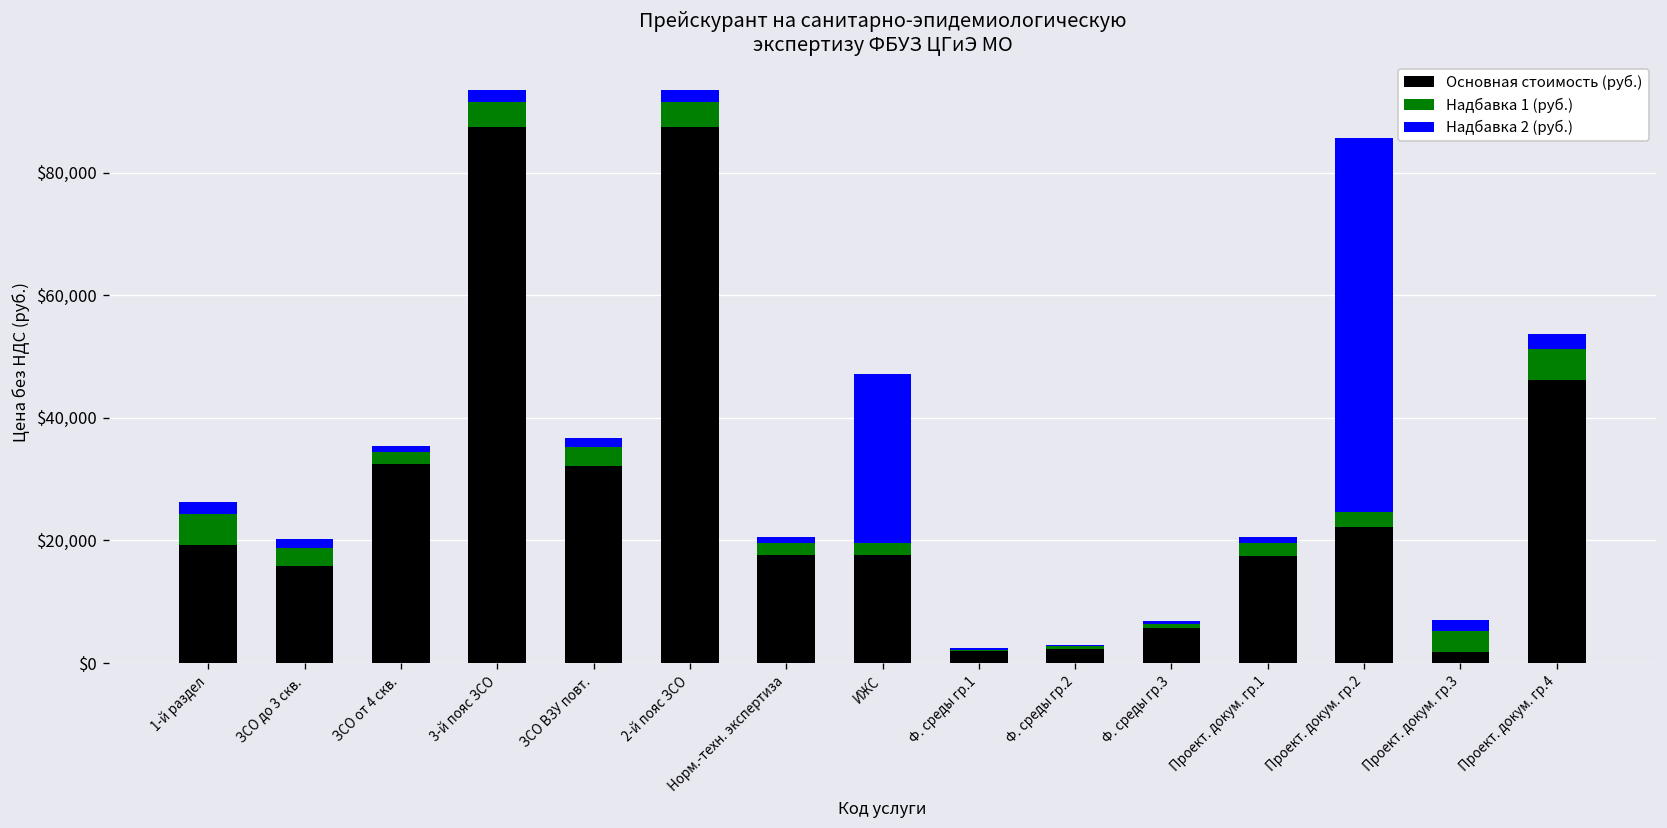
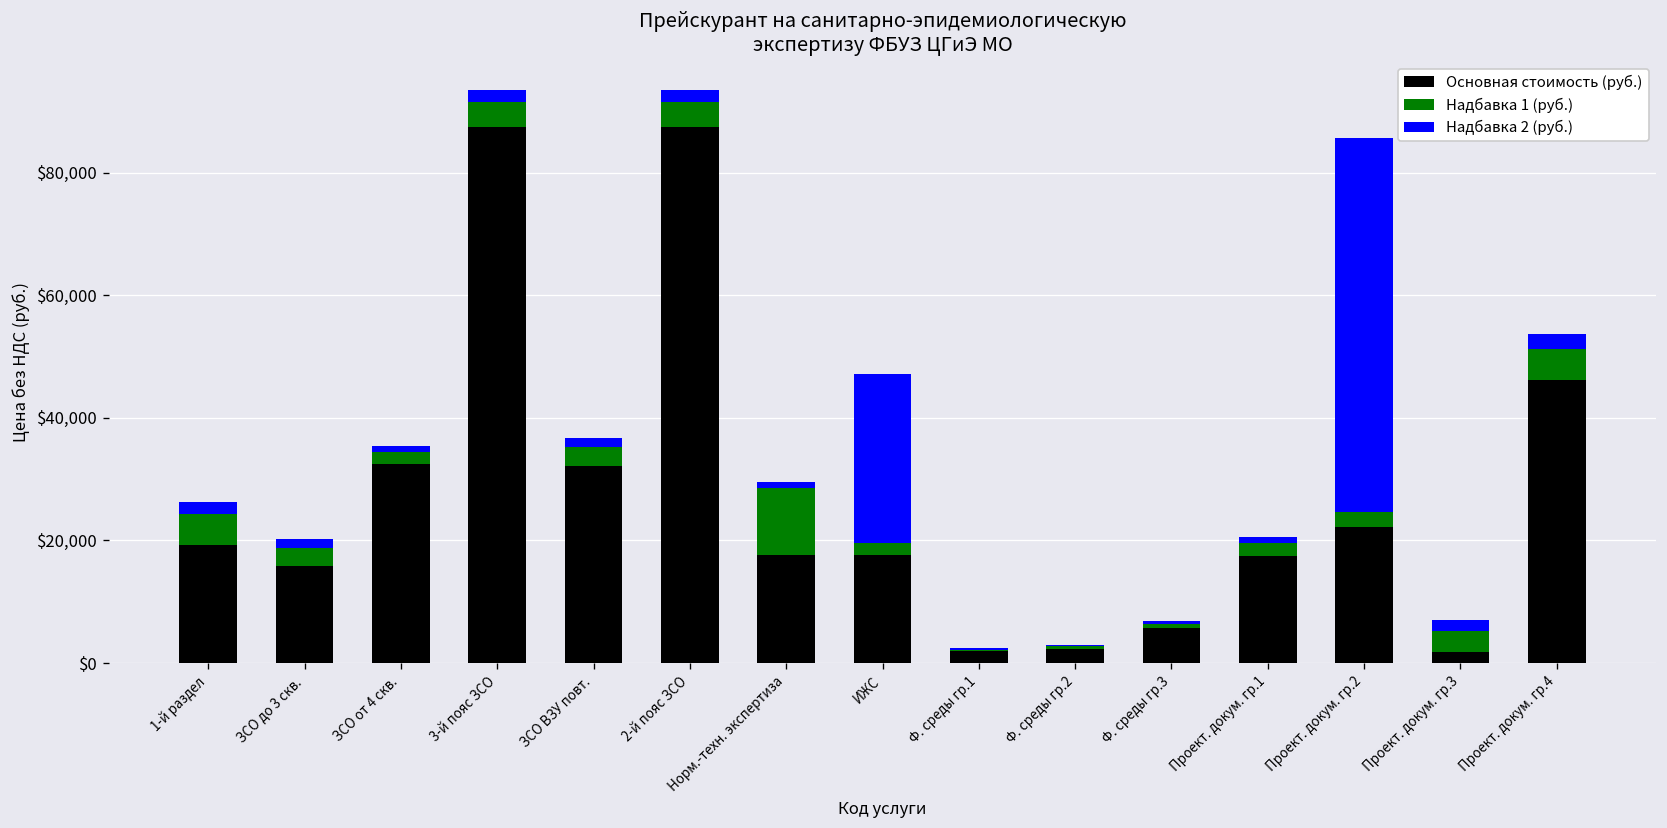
  {
    "Основная стоимость (руб.)": {
      "1-й раздел": "$19,000",
      "ЗСО до 3 скв.": "$16,000",
      "ЗСО от 4 скв.": "$32,000",
      "3-й пояс ЗСО": "$88,000",
      "ЗСО ВЗУ повт.": "$32,000",
      "2-й пояс ЗСО": "$88,000",
      "Норм.-техн. экспертиза": "$18,000",
      "ИЖС": "$18,000",
      "Ф. среды гр.1": "$2,000",
      "Ф. среды гр.2": "$2,000",
      "Ф. среды гр.3": "$6,000",
      "Проект. докум. гр.1": "$18,000",
      "Проект. докум. гр.2": "$22,000",
      "Проект. докум. гр.3": "$2,000",
      "Проект. докум. гр.4": "$46,000"
    },
    "Надбавка 1 (руб.)": {
      "1-й раздел": "$5,000",
      "ЗСО до 3 скв.": "$3,000",
      "ЗСО от 4 скв.": "$2,000",
      "3-й пояс ЗСО": "$4,000",
      "ЗСО ВЗУ повт.": "$3,000",
      "2-й пояс ЗСО": "$4,000",
-     "Норм.-техн. экспертиза": "$2,000",
+     "Норм.-техн. экспертиза": "$11,000",
      "ИЖС": "$2,000",
      "Ф. среды гр.3": "$1,000",
      "Проект. докум. гр.1": "$2,000",
      "Проект. докум. гр.2": "$3,000",
      "Проект. докум. гр.3": "$4,000",
      "Проект. докум. гр.4": "$5,000"
    },
    "Надбавка 2 (руб.)": {
      "1-й раздел": "$2,000",
      "ЗСО до 3 скв.": "$2,000",
      "ЗСО от 4 скв.": "$1,000",
      "3-й пояс ЗСО": "$2,000",
      "ЗСО ВЗУ повт.": "$2,000",
      "2-й пояс ЗСО": "$2,000",
      "Норм.-техн. экспертиза": "$1,000",
      "ИЖС": "$27,000",
      "Проект. докум. гр.1": "$1,000",
      "Проект. докум. гр.2": "$61,000",
      "Проект. докум. гр.3": "$2,000",
      "Проект. докум. гр.4": "$3,000"
    }
  }
